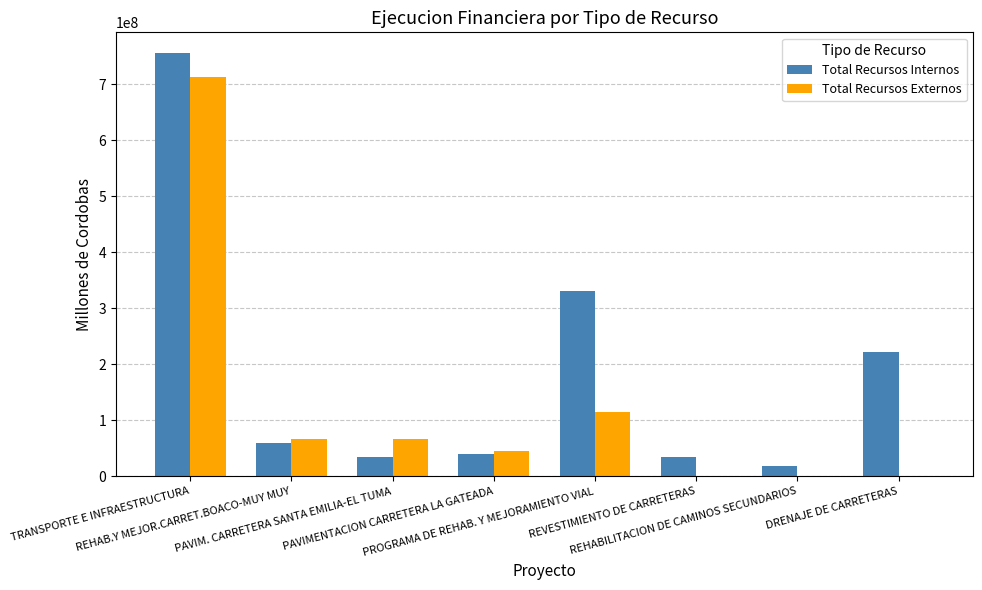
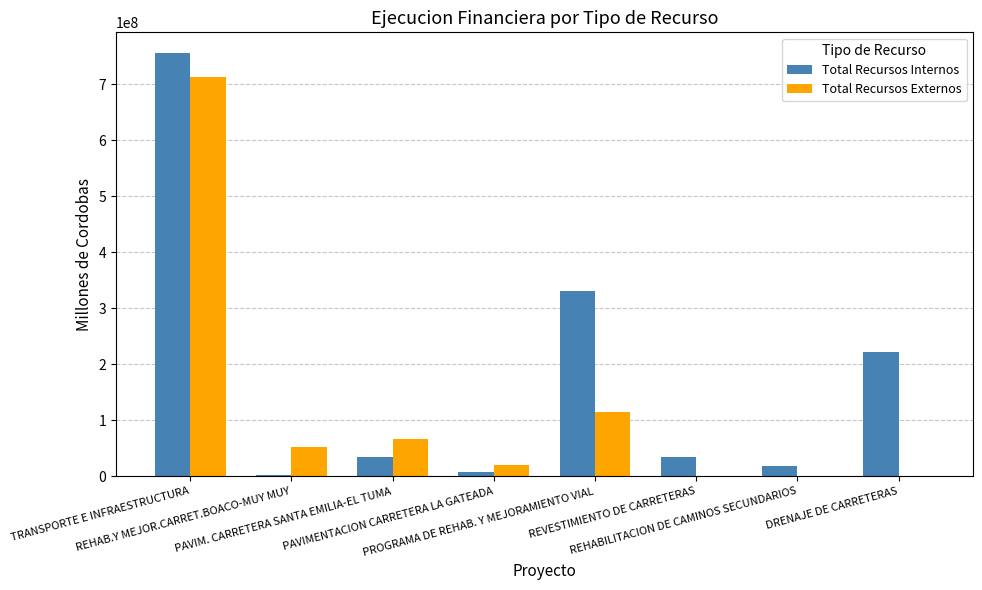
  {
    "Total Recursos Internos": {
      "TRANSPORTE E INFRAESTRUCTURA": 760000000,
-     "REHAB.Y MEJOR.CARRET.BOACO-MUY MUY": 60000000,
+     "REHAB.Y MEJOR.CARRET.BOACO-MUY MUY": 0,
      "PAVIM. CARRETERA SANTA EMILIA-EL TUMA": 30000000,
-     "PAVIMENTACION CARRETERA LA GATEADA": 40000000,
+     "PAVIMENTACION CARRETERA LA GATEADA": 10000000,
      "PROGRAMA DE REHAB. Y MEJORAMIENTO VIAL": 330000000,
      "REVESTIMIENTO DE CARRETERAS": 40000000,
      "REHABILITACION DE CAMINOS SECUNDARIOS": 20000000,
      "DRENAJE DE CARRETERAS": 220000000
    },
    "Total Recursos Externos": {
      "TRANSPORTE E INFRAESTRUCTURA": 710000000,
-     "REHAB.Y MEJOR.CARRET.BOACO-MUY MUY": 70000000,
+     "REHAB.Y MEJOR.CARRET.BOACO-MUY MUY": 50000000,
      "PAVIM. CARRETERA SANTA EMILIA-EL TUMA": 70000000,
-     "PAVIMENTACION CARRETERA LA GATEADA": 50000000,
+     "PAVIMENTACION CARRETERA LA GATEADA": 20000000,
      "PROGRAMA DE REHAB. Y MEJORAMIENTO VIAL": 110000000,
      "REVESTIMIENTO DE CARRETERAS": 0,
      "REHABILITACION DE CAMINOS SECUNDARIOS": 0,
      "DRENAJE DE CARRETERAS": 0
    }
  }
